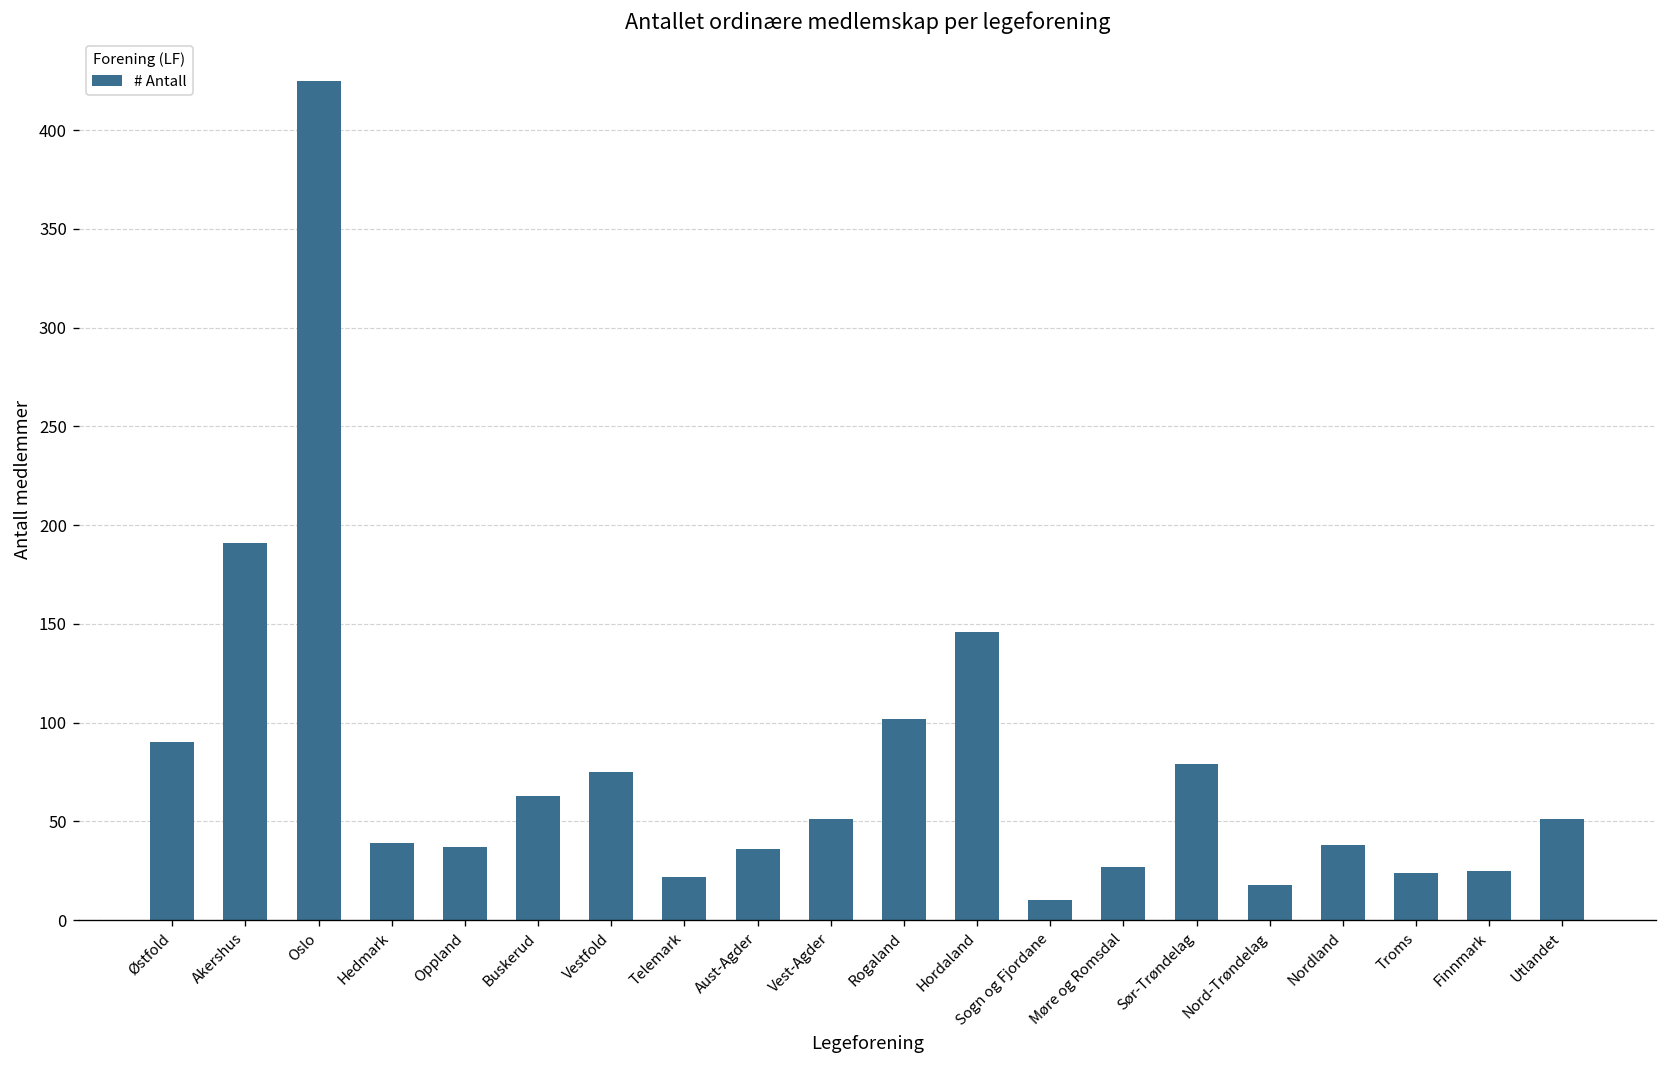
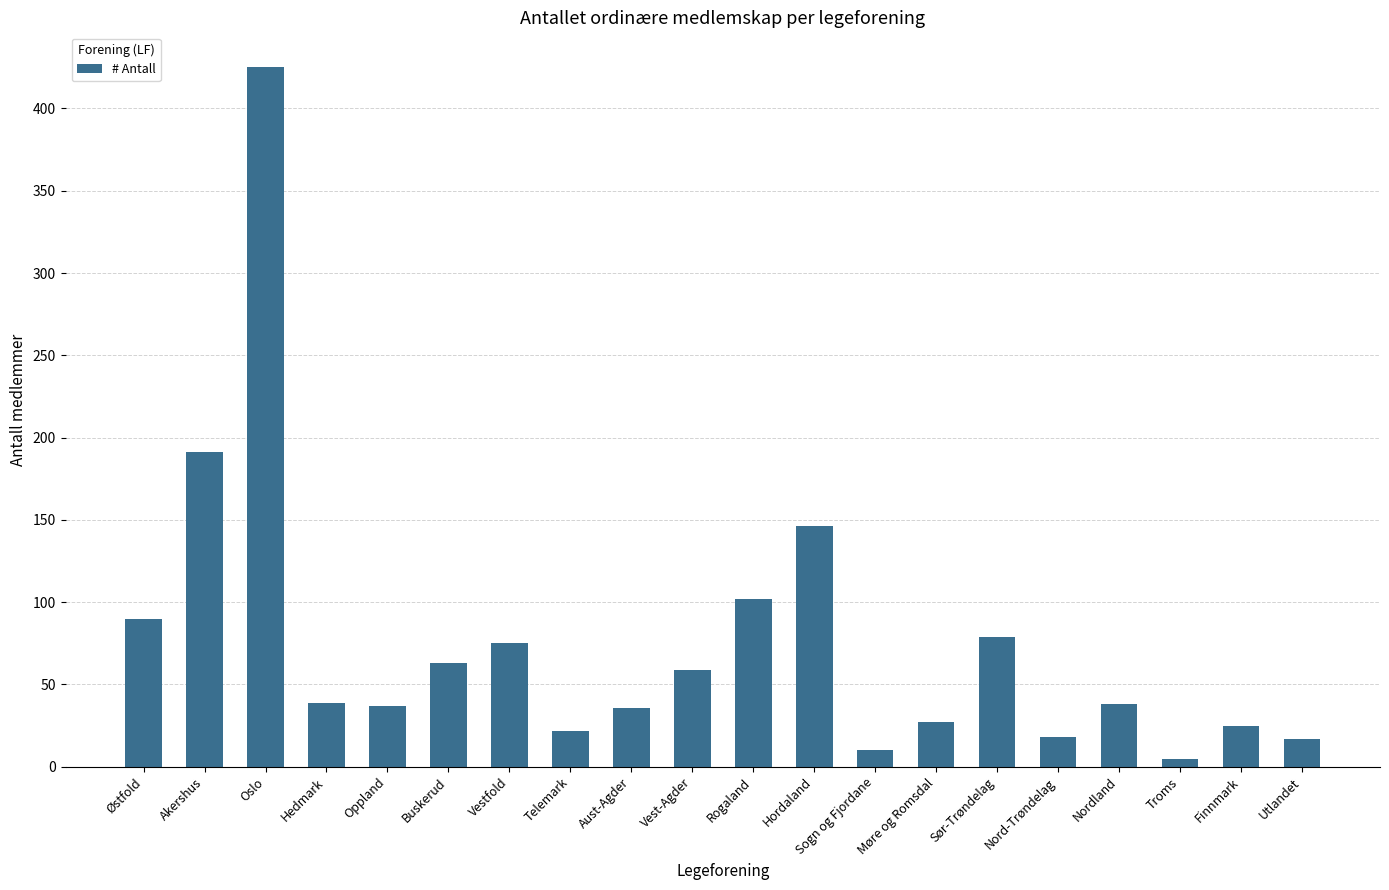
  {
    "Østfold": 90,
    "Akershus": 191,
    "Oslo": 425,
    "Hedmark": 39,
    "Oppland": 37,
    "Buskerud": 63,
    "Vestfold": 75,
    "Telemark": 22,
    "Aust-Agder": 36,
-   "Vest-Agder": 51,
+   "Vest-Agder": 59,
    "Rogaland": 102,
    "Hordaland": 146,
    "Sogn og Fjordane": 10,
    "Møre og Romsdal": 27,
    "Sør-Trøndelag": 79,
    "Nord-Trøndelag": 18,
    "Nordland": 38,
-   "Troms": 24,
+   "Troms": 5,
    "Finnmark": 25,
-   "Utlandet": 51
+   "Utlandet": 17
  }
